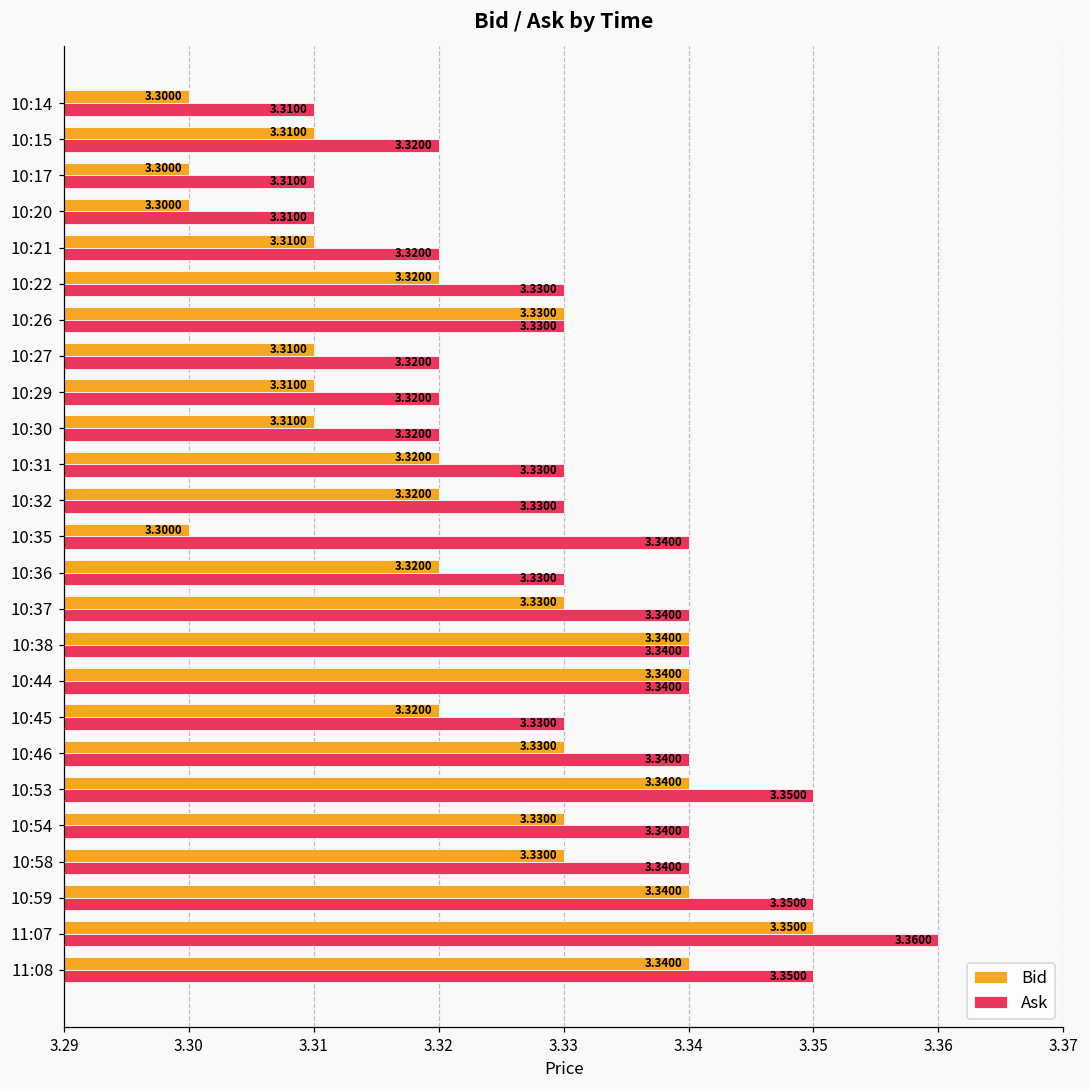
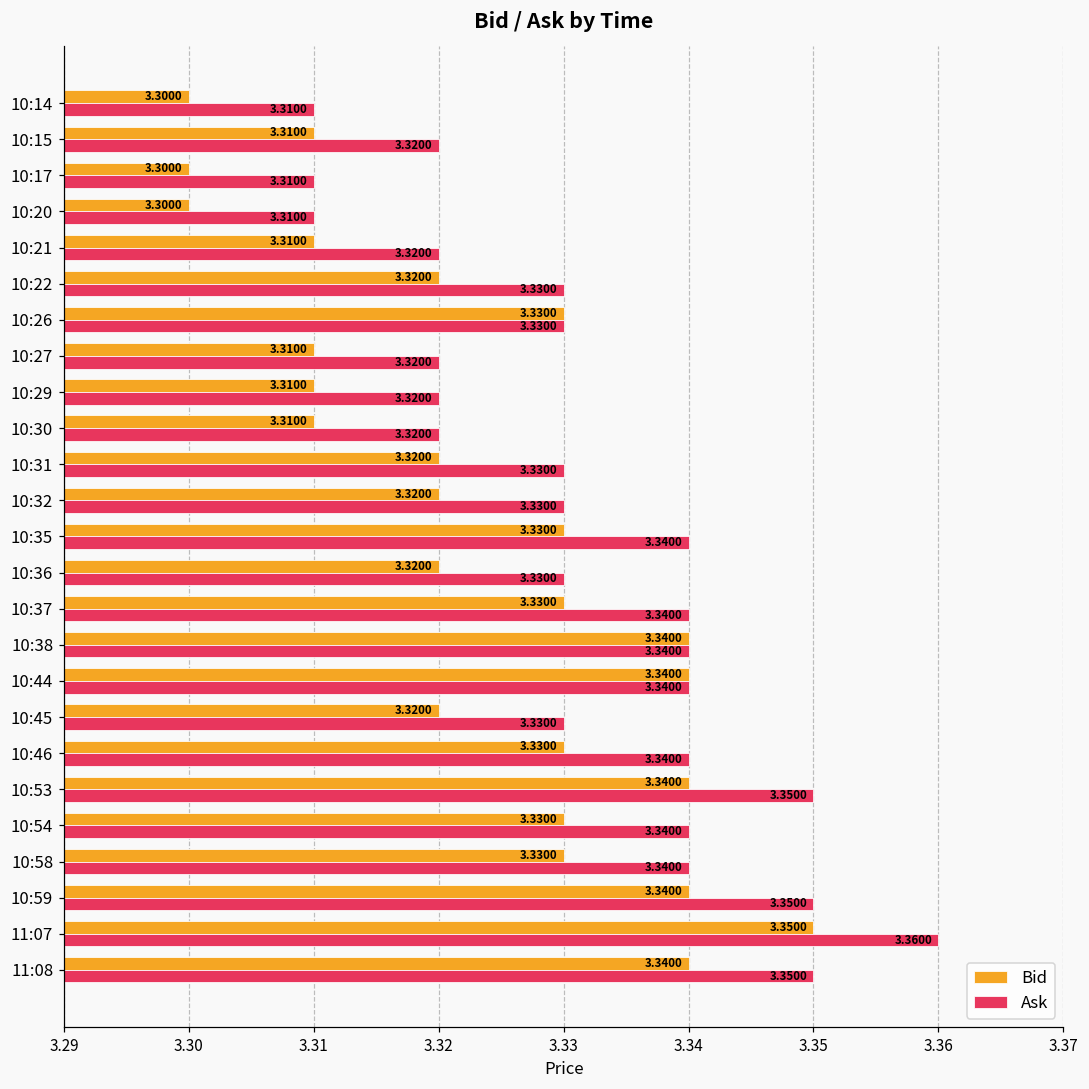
  {
    "Bid": {
      "10:14": 3.3000,
      "10:15": 3.3100,
      "10:17": 3.3000,
      "10:20": 3.3000,
      "10:21": 3.3100,
      "10:22": 3.3200,
      "10:26": 3.3300,
      "10:27": 3.3100,
      "10:29": 3.3100,
      "10:30": 3.3100,
      "10:31": 3.3200,
      "10:32": 3.3200,
-     "10:35": 3.3000,
+     "10:35": 3.3300,
      "10:36": 3.3200,
      "10:37": 3.3300,
      "10:38": 3.3400,
      "10:44": 3.3400,
      "10:45": 3.3200,
      "10:46": 3.3300,
      "10:53": 3.3400,
      "10:54": 3.3300,
      "10:58": 3.3300,
      "10:59": 3.3400,
      "11:07": 3.3500,
      "11:08": 3.3400
    },
    "Ask": {
      "10:14": 3.3100,
      "10:15": 3.3200,
      "10:17": 3.3100,
      "10:20": 3.3100,
      "10:21": 3.3200,
      "10:22": 3.3300,
      "10:26": 3.3300,
      "10:27": 3.3200,
      "10:29": 3.3200,
      "10:30": 3.3200,
      "10:31": 3.3300,
      "10:32": 3.3300,
      "10:35": 3.3400,
      "10:36": 3.3300,
      "10:37": 3.3400,
      "10:38": 3.3400,
      "10:44": 3.3400,
      "10:45": 3.3300,
      "10:46": 3.3400,
      "10:53": 3.3500,
      "10:54": 3.3400,
      "10:58": 3.3400,
      "10:59": 3.3500,
      "11:07": 3.3600,
      "11:08": 3.3500
    }
  }
